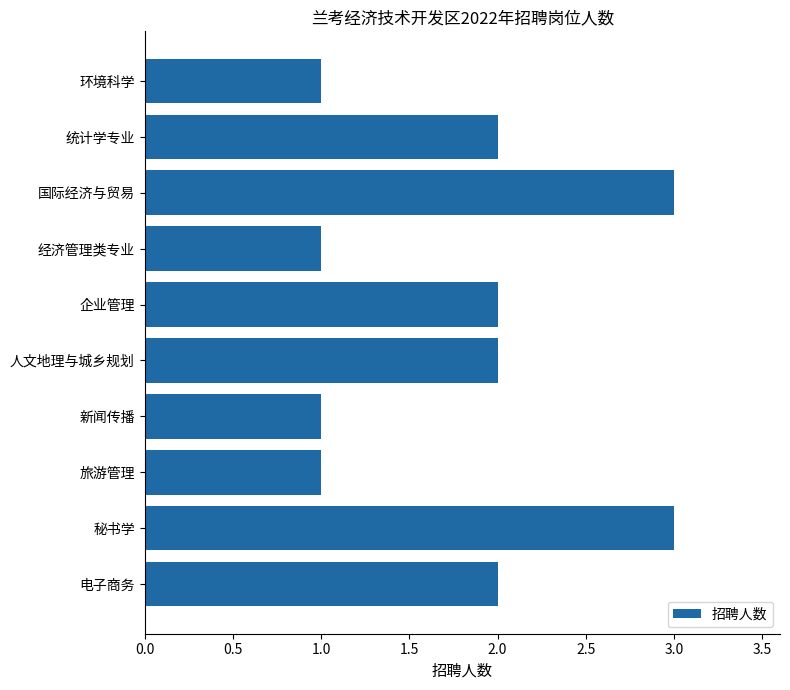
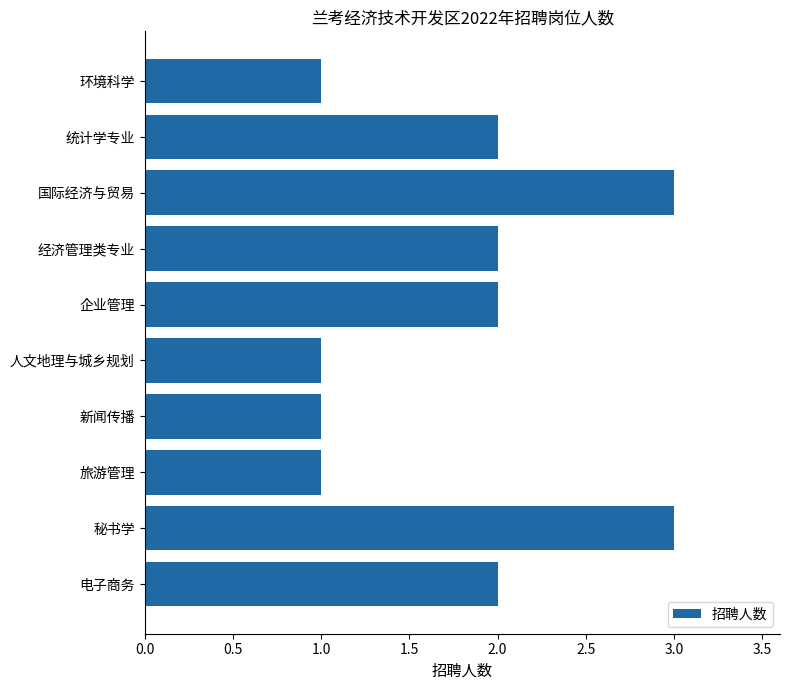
  {
    "环境科学": 1,
    "统计学专业": 2,
    "国际经济与贸易": 3,
-   "经济管理类专业": 1,
+   "经济管理类专业": 2,
    "企业管理": 2,
-   "人文地理与城乡规划": 2,
+   "人文地理与城乡规划": 1,
    "新闻传播": 1,
    "旅游管理": 1,
    "秘书学": 3,
    "电子商务": 2
  }
